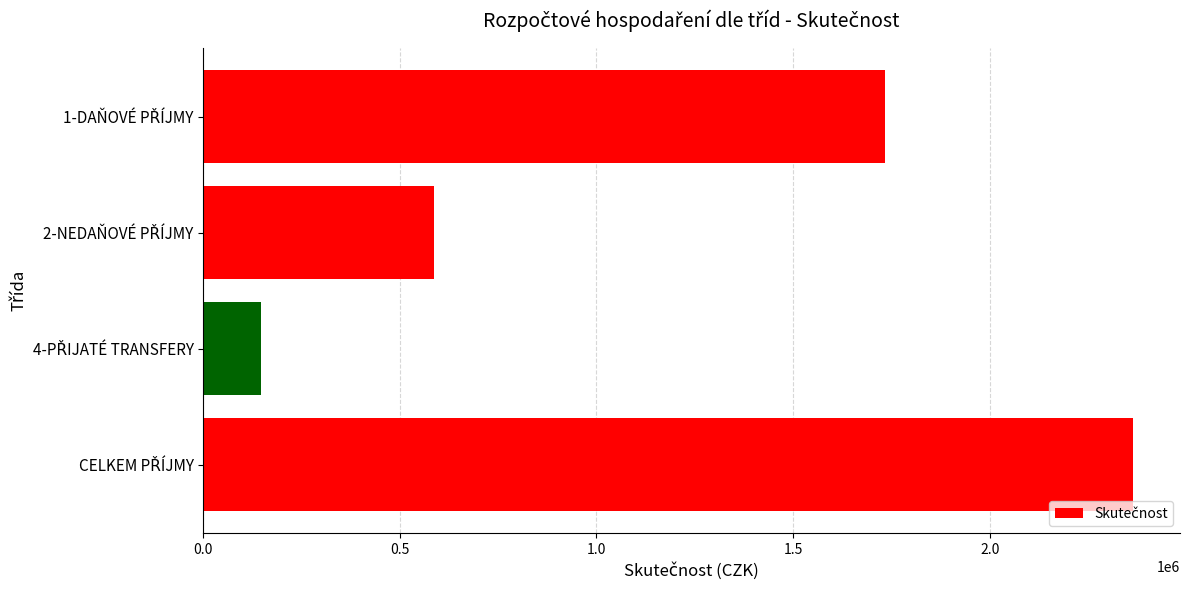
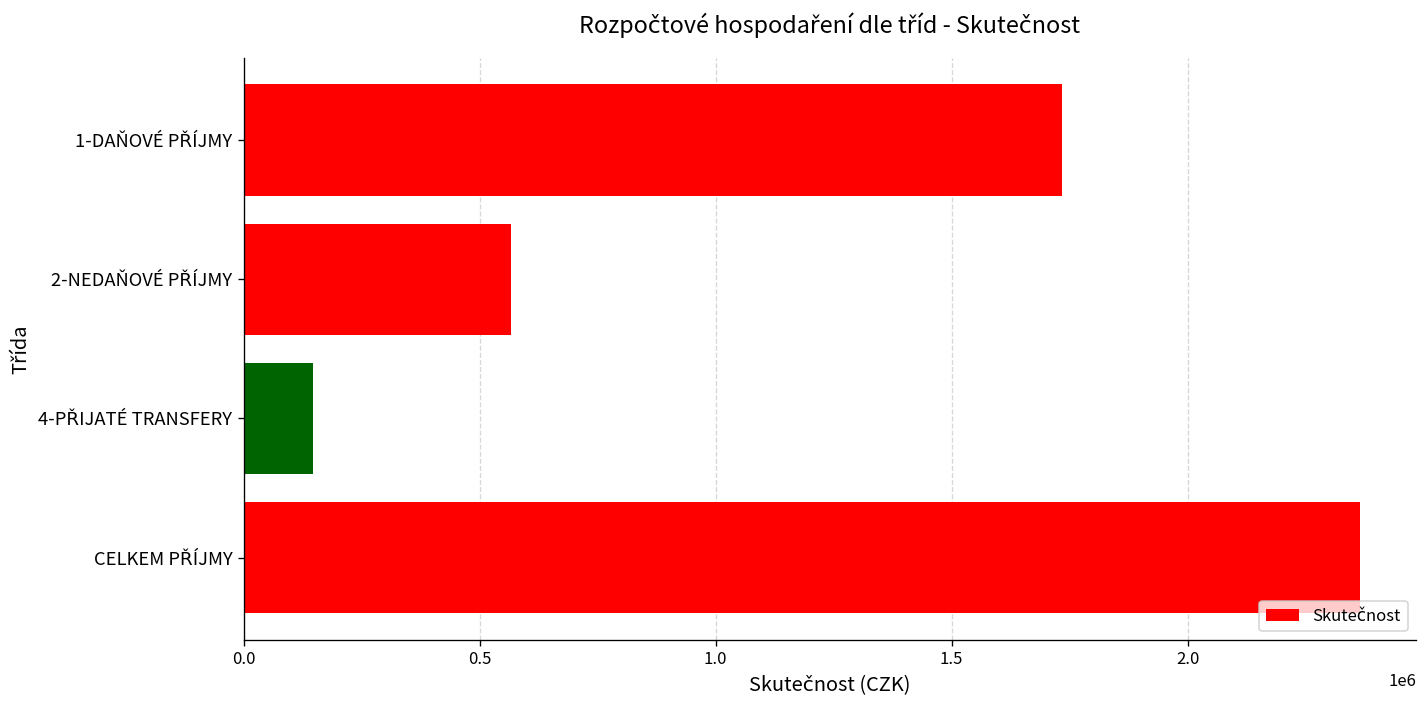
  {
    "1-DAŇOVÉ PŘÍJMY": 1730000,
-   "2-NEDAŇOVÉ PŘÍJMY": 590000,
+   "2-NEDAŇOVÉ PŘÍJMY": 570000,
    "4-PŘIJATÉ TRANSFERY": 150000,
    "CELKEM PŘÍJMY": 2370000
  }
